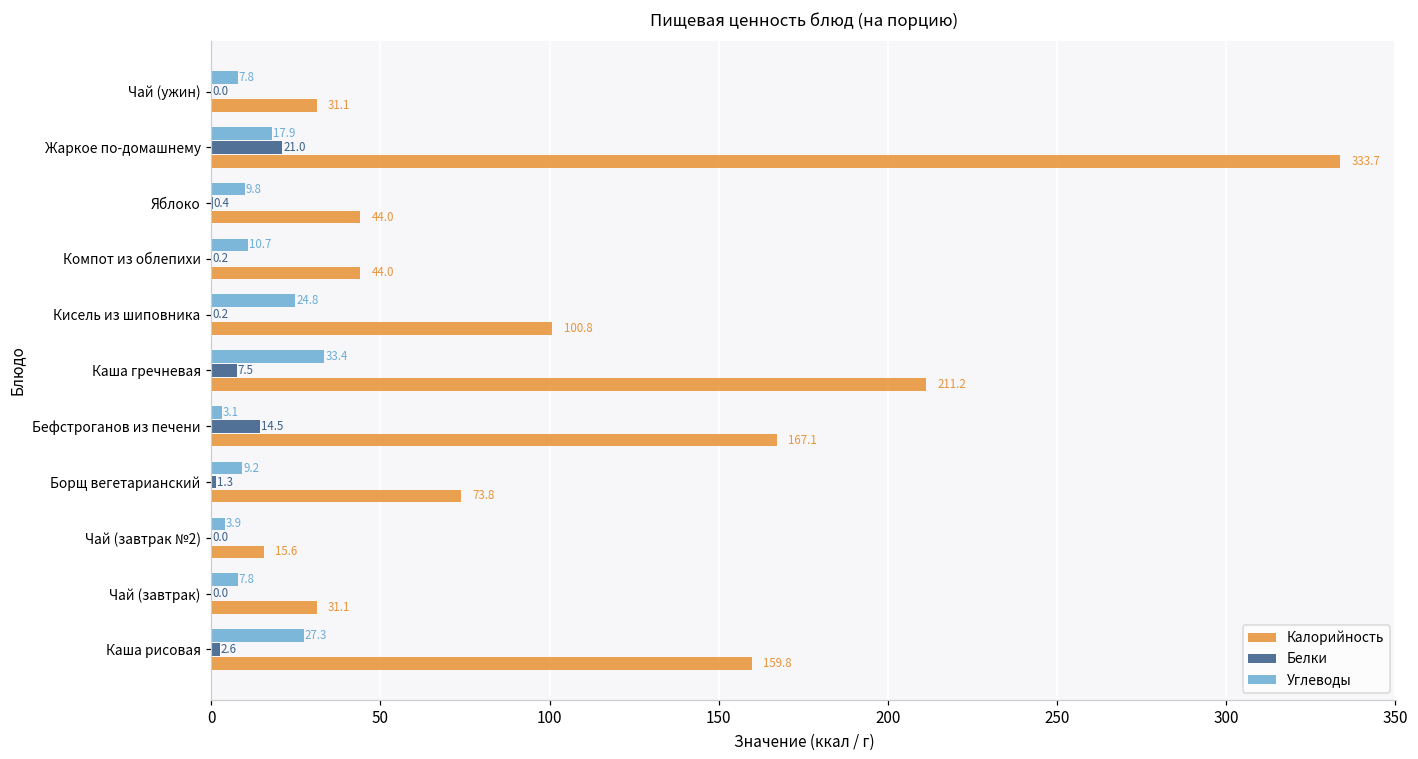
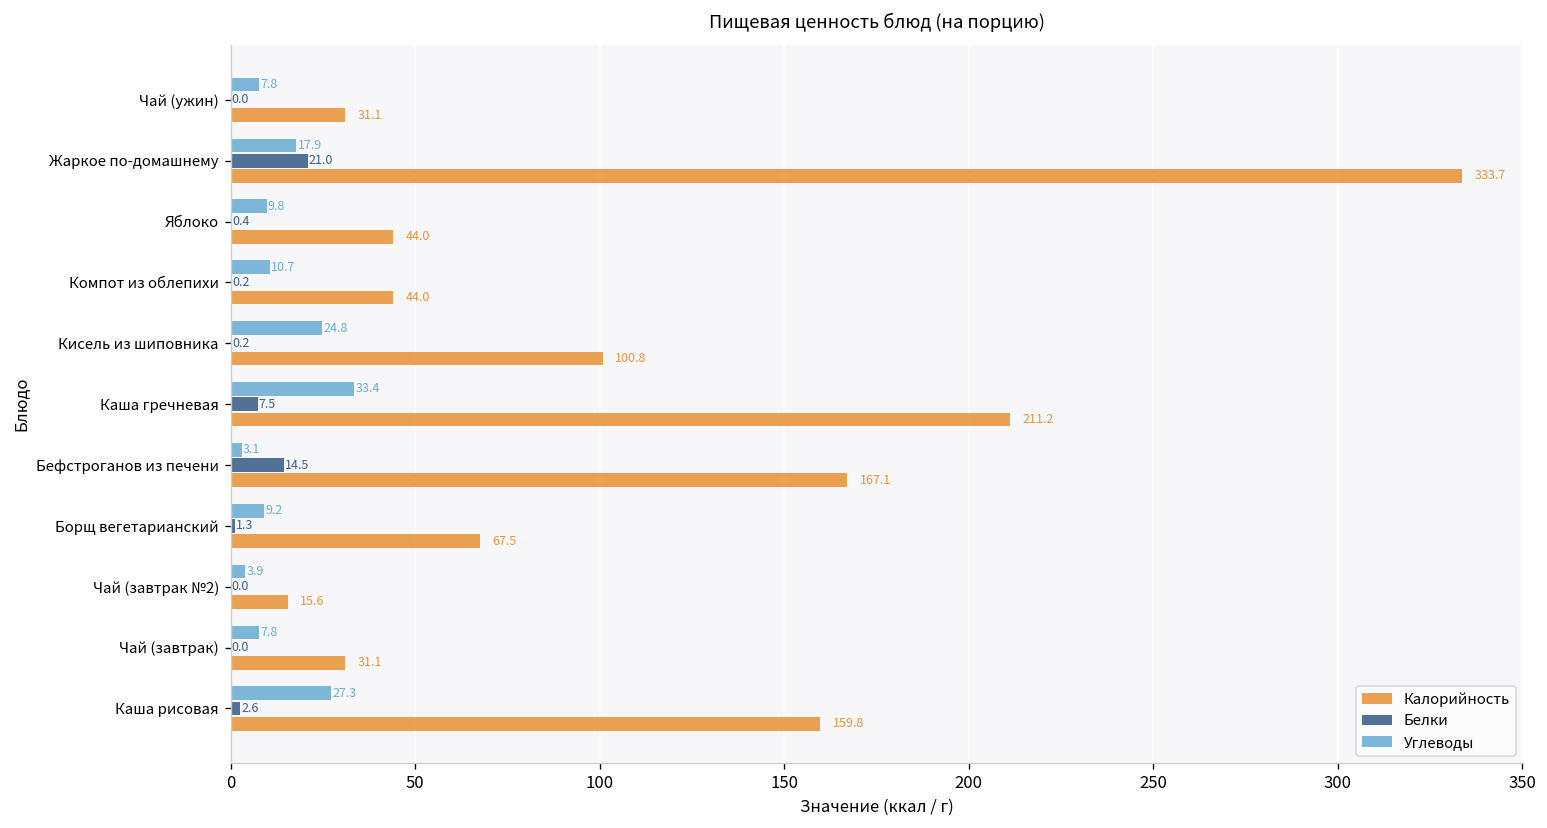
  {
    "Калорийность": {
      "Чай (ужин)": 31.1,
      "Жаркое по-домашнему": 333.7,
      "Яблоко": 44.0,
      "Компот из облепихи": 44.0,
      "Кисель из шиповника": 100.8,
      "Каша гречневая": 211.2,
      "Бефстроганов из печени": 167.1,
-     "Борщ вегетарианский": 73.8,
+     "Борщ вегетарианский": 67.5,
      "Чай (завтрак №2)": 15.6,
      "Чай (завтрак)": 31.1,
      "Каша рисовая": 159.8
    },
    "Белки": {
      "Чай (ужин)": 0.0,
      "Жаркое по-домашнему": 21.0,
      "Яблоко": 0.4,
      "Компот из облепихи": 0.2,
      "Кисель из шиповника": 0.2,
      "Каша гречневая": 7.5,
      "Бефстроганов из печени": 14.5,
      "Борщ вегетарианский": 1.3,
      "Чай (завтрак №2)": 0.0,
      "Чай (завтрак)": 0.0,
      "Каша рисовая": 2.6
    },
    "Углеводы": {
      "Чай (ужин)": 7.8,
      "Жаркое по-домашнему": 17.9,
      "Яблоко": 9.8,
      "Компот из облепихи": 10.7,
      "Кисель из шиповника": 24.8,
      "Каша гречневая": 33.4,
      "Бефстроганов из печени": 3.1,
      "Борщ вегетарианский": 9.2,
      "Чай (завтрак №2)": 3.9,
      "Чай (завтрак)": 7.8,
      "Каша рисовая": 27.3
    }
  }
